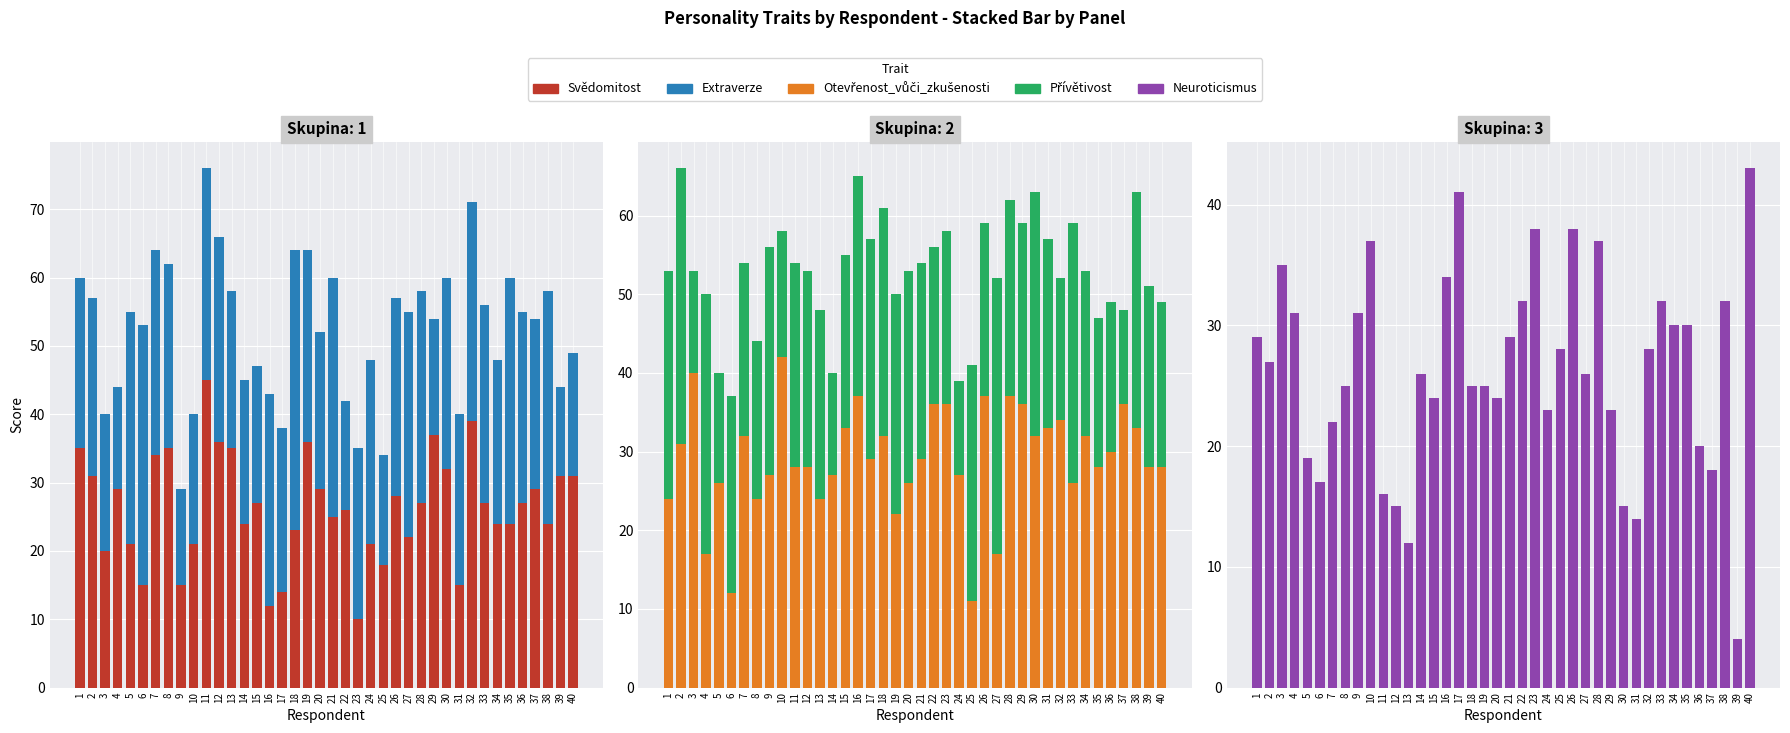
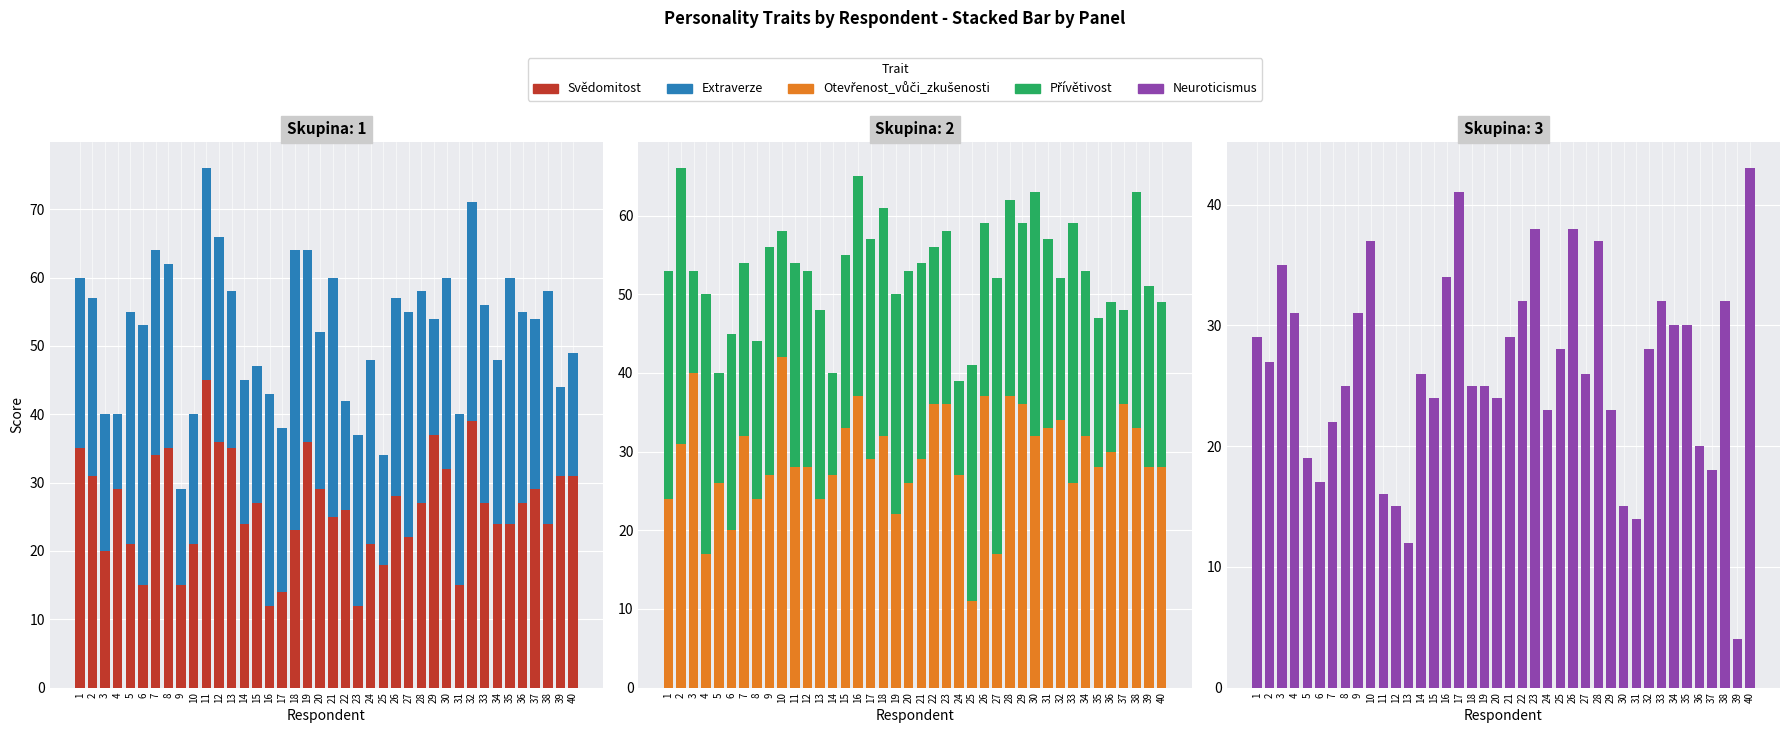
  {
    "Skupina: 1": {
      "Svědomitost": {
        "1": 35,
        "2": 31,
        "3": 20,
        "4": 29,
        "5": 21,
        "6": 15,
        "7": 34,
        "8": 35,
        "9": 15,
        "10": 21,
        "11": 45,
        "12": 36,
        "13": 35,
        "14": 24,
        "15": 27,
        "16": 12,
        "17": 14,
        "18": 23,
        "19": 36,
        "20": 29,
        "21": 25,
        "22": 26,
-       "23": 10,
+       "23": 12,
        "24": 21,
        "25": 18,
        "26": 28,
        "27": 22,
        "28": 27,
        "29": 37,
        "30": 32,
        "31": 15,
        "32": 39,
        "33": 27,
        "34": 24,
        "35": 24,
        "36": 27,
        "37": 29,
        "38": 24,
        "39": 31,
        "40": 31
      },
      "Extraverze": {
        "1": 25,
        "2": 26,
        "3": 20,
-       "4": 15,
+       "4": 11,
        "5": 34,
        "6": 38,
        "7": 30,
        "8": 27,
        "9": 14,
        "10": 19,
        "11": 31,
        "12": 30,
        "13": 23,
        "14": 21,
        "15": 20,
        "16": 31,
        "17": 24,
        "18": 41,
        "19": 28,
        "20": 23,
        "21": 35,
        "22": 16,
        "23": 25,
        "24": 27,
        "25": 16,
        "26": 29,
        "27": 33,
        "28": 31,
        "29": 17,
        "30": 28,
        "31": 25,
        "32": 32,
        "33": 29,
        "34": 24,
        "35": 36,
        "36": 28,
        "37": 25,
        "38": 34,
        "39": 13,
        "40": 18
      }
    },
    "Skupina: 2": {
      "Otevřenost_vůči_zkušenosti": {
        "1": 24,
        "2": 31,
        "3": 40,
        "4": 17,
        "5": 26,
-       "6": 12,
+       "6": 20,
        "7": 32,
        "8": 24,
        "9": 27,
        "10": 42,
        "11": 28,
        "12": 28,
        "13": 24,
        "14": 27,
        "15": 33,
        "16": 37,
        "17": 29,
        "18": 32,
        "19": 22,
        "20": 26,
        "21": 29,
        "22": 36,
        "23": 36,
        "24": 27,
        "25": 11,
        "26": 37,
        "27": 17,
        "28": 37,
        "29": 36,
        "30": 32,
        "31": 33,
        "32": 34,
        "33": 26,
        "34": 32,
        "35": 28,
        "36": 30,
        "37": 36,
        "38": 33,
        "39": 28,
        "40": 28
      },
      "Přívětivost": {
        "1": 29,
        "2": 35,
        "3": 13,
        "4": 33,
        "5": 14,
        "6": 25,
        "7": 22,
        "8": 20,
        "9": 29,
        "10": 16,
        "11": 26,
        "12": 25,
        "13": 24,
        "14": 13,
        "15": 22,
        "16": 28,
        "17": 28,
        "18": 29,
        "19": 28,
        "20": 27,
        "21": 25,
        "22": 20,
        "23": 22,
        "24": 12,
        "25": 30,
        "26": 22,
        "27": 35,
        "28": 25,
        "29": 23,
        "30": 31,
        "31": 24,
        "32": 18,
        "33": 33,
        "34": 21,
        "35": 19,
        "36": 19,
        "37": 12,
        "38": 30,
        "39": 23,
        "40": 21
      }
    },
    "Skupina: 3": {
      "1": 29.0,
      "2": 27.0,
      "3": 35.0,
      "4": 31.0,
      "5": 19.0,
      "6": 17.0,
      "7": 22.0,
      "8": 25.0,
      "9": 31.0,
      "10": 37.0,
      "11": 16.0,
      "12": 15.0,
      "13": 12.0,
      "14": 26.0,
      "15": 24.0,
      "16": 34.0,
      "17": 41.0,
      "18": 25.0,
      "19": 25.0,
      "20": 24.0,
      "21": 29.0,
      "22": 32.0,
      "23": 38.0,
      "24": 23.0,
      "25": 28.0,
      "26": 38.0,
      "27": 26.0,
      "28": 37.0,
      "29": 23.0,
      "30": 15.0,
      "31": 14.0,
      "32": 28.0,
      "33": 32.0,
      "34": 30.0,
      "35": 30.0,
      "36": 20.0,
      "37": 18.0,
      "38": 32.0,
      "39": 4.0,
      "40": 43.0
    }
  }
